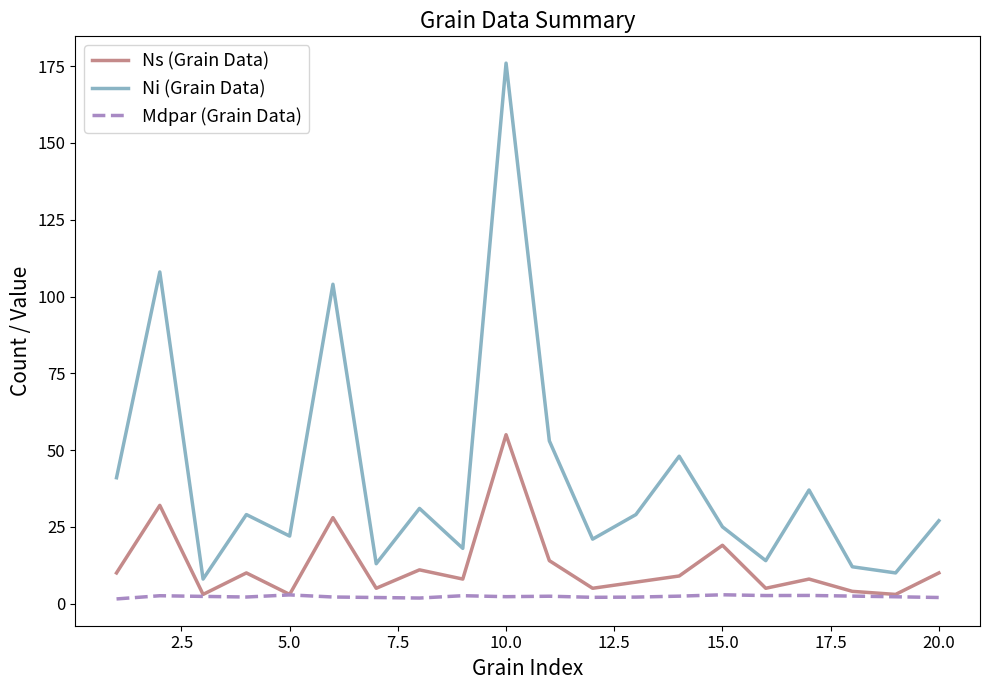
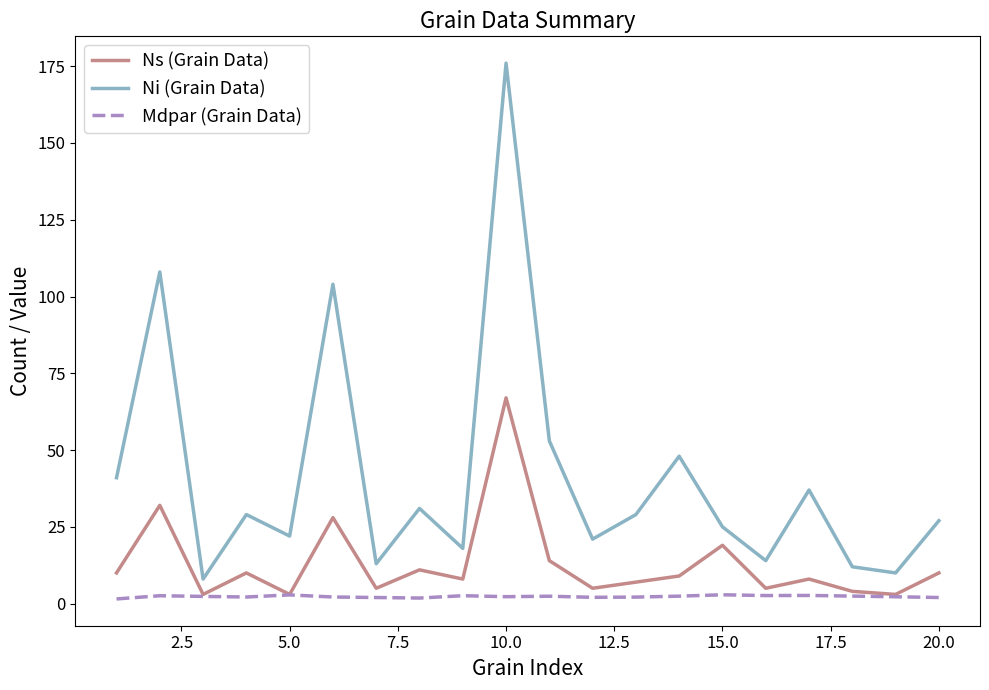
  {
    "Ns (Grain Data)": {
-     "10.0": 55,
+     "10.0": 67,
      "15.0": 19,
      "20.0": 10
    }
  }
